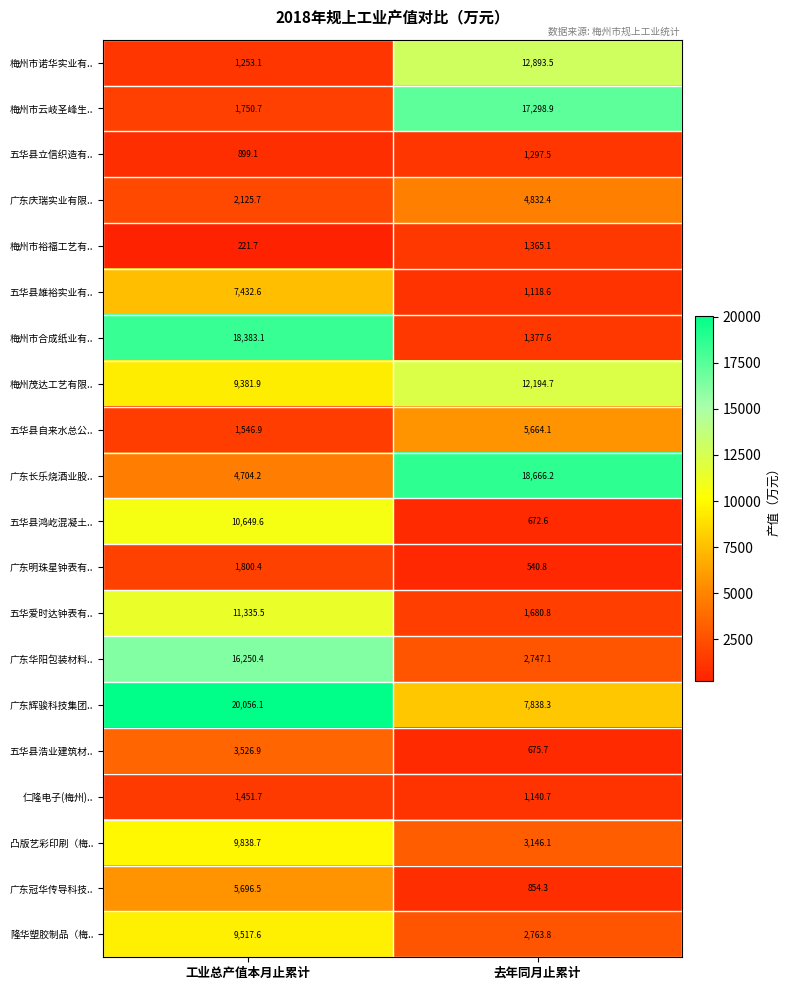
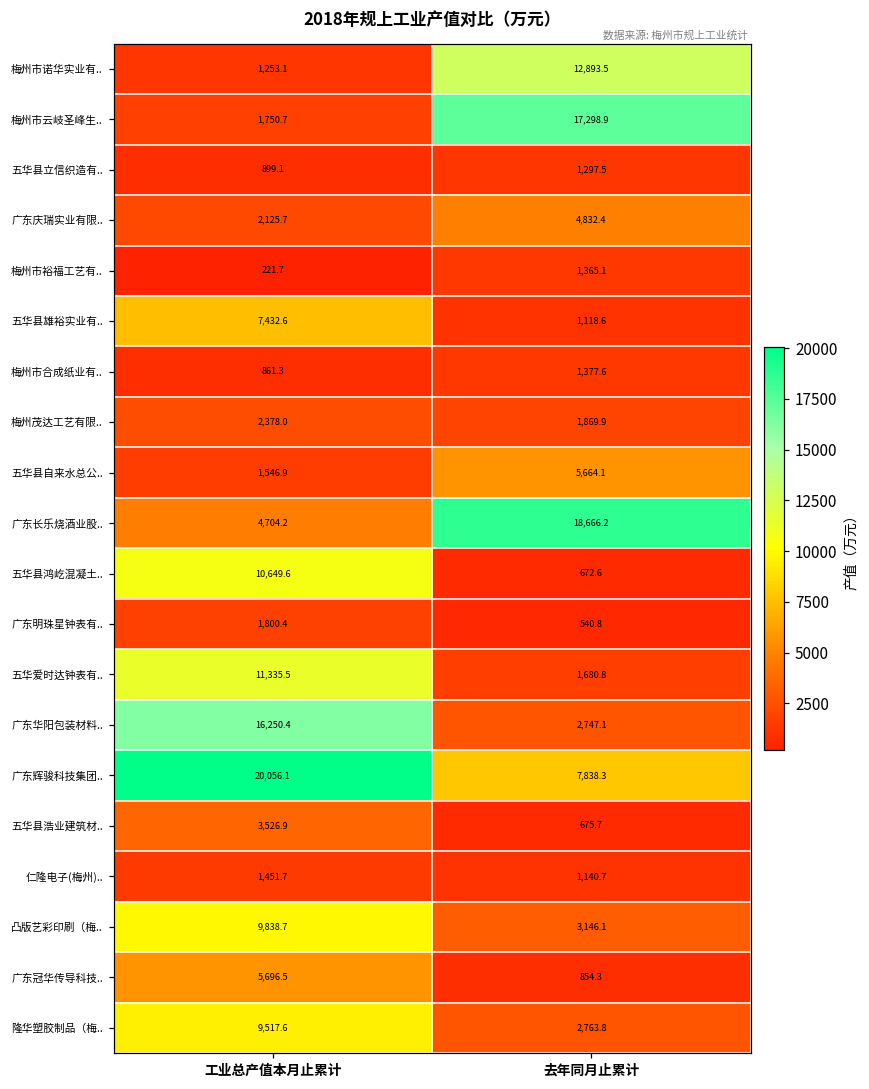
  {
    "梅州市诺华实业有..": {
      "工业总产值本月止累计": "1,253.1",
      "去年同月止累计": "12,893.5"
    },
    "梅州市云岐圣峰生..": {
      "工业总产值本月止累计": "1,750.7",
      "去年同月止累计": "17,298.9"
    },
    "五华县立信织造有..": {
      "工业总产值本月止累计": "899.1",
      "去年同月止累计": "1,297.5"
    },
    "广东庆瑞实业有限..": {
      "工业总产值本月止累计": "2,125.7",
      "去年同月止累计": "4,832.4"
    },
    "梅州市裕福工艺有..": {
      "工业总产值本月止累计": "221.7",
      "去年同月止累计": "1,365.1"
    },
    "五华县雄裕实业有..": {
      "工业总产值本月止累计": "7,432.6",
      "去年同月止累计": "1,118.6"
    },
    "梅州市合成纸业有..": {
-     "工业总产值本月止累计": "18,383.1",
+     "工业总产值本月止累计": "861.3",
      "去年同月止累计": "1,377.6"
    },
    "梅州茂达工艺有限..": {
-     "工业总产值本月止累计": "9,381.9",
-     "去年同月止累计": "12,194.7"
+     "工业总产值本月止累计": "2,378.0",
+     "去年同月止累计": "1,869.9"
    },
    "五华县自来水总公..": {
      "工业总产值本月止累计": "1,546.9",
      "去年同月止累计": "5,664.1"
    },
    "广东长乐烧酒业股..": {
      "工业总产值本月止累计": "4,704.2",
      "去年同月止累计": "18,666.2"
    },
    "五华县鸿屹混凝土..": {
      "工业总产值本月止累计": "10,649.6",
      "去年同月止累计": "672.6"
    },
    "广东明珠星钟表有..": {
      "工业总产值本月止累计": "1,800.4",
      "去年同月止累计": "540.8"
    },
    "五华爱时达钟表有..": {
      "工业总产值本月止累计": "11,335.5",
      "去年同月止累计": "1,680.8"
    },
    "广东华阳包装材料..": {
      "工业总产值本月止累计": "16,250.4",
      "去年同月止累计": "2,747.1"
    },
    "广东辉骏科技集团..": {
      "工业总产值本月止累计": "20,056.1",
      "去年同月止累计": "7,838.3"
    },
    "五华县浩业建筑材..": {
      "工业总产值本月止累计": "3,526.9",
      "去年同月止累计": "675.7"
    },
    "仁隆电子(梅州)..": {
      "工业总产值本月止累计": "1,451.7",
      "去年同月止累计": "1,140.7"
    },
    "凸版艺彩印刷（梅..": {
      "工业总产值本月止累计": "9,838.7",
      "去年同月止累计": "3,146.1"
    },
    "广东冠华传导科技..": {
      "工业总产值本月止累计": "5,696.5",
      "去年同月止累计": "854.3"
    },
    "隆华塑胶制品（梅..": {
      "工业总产值本月止累计": "9,517.6",
      "去年同月止累计": "2,763.8"
    }
  }
